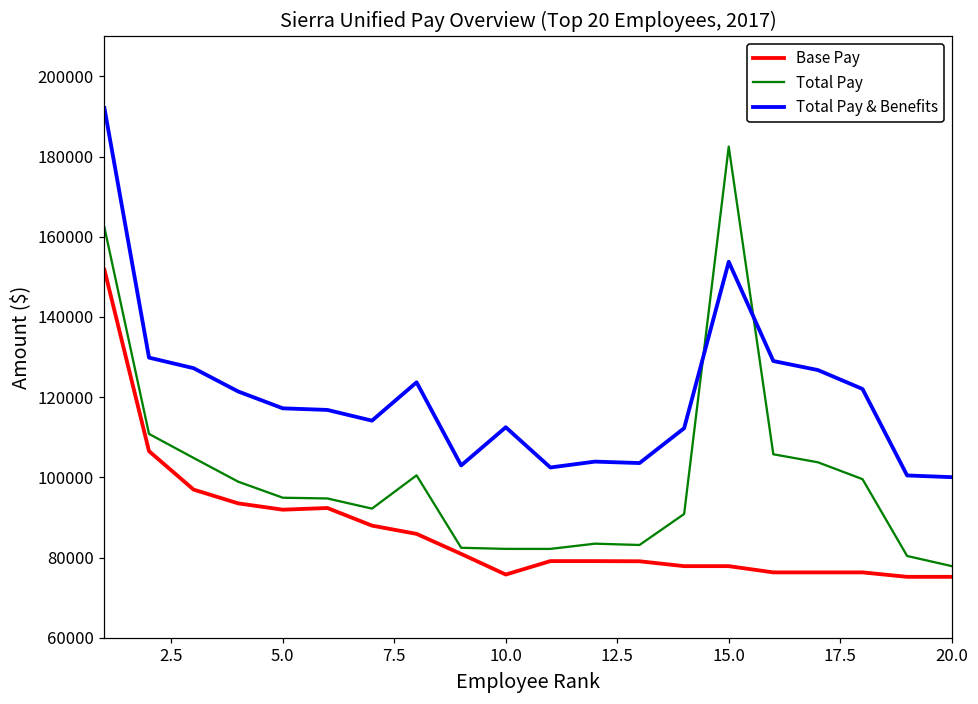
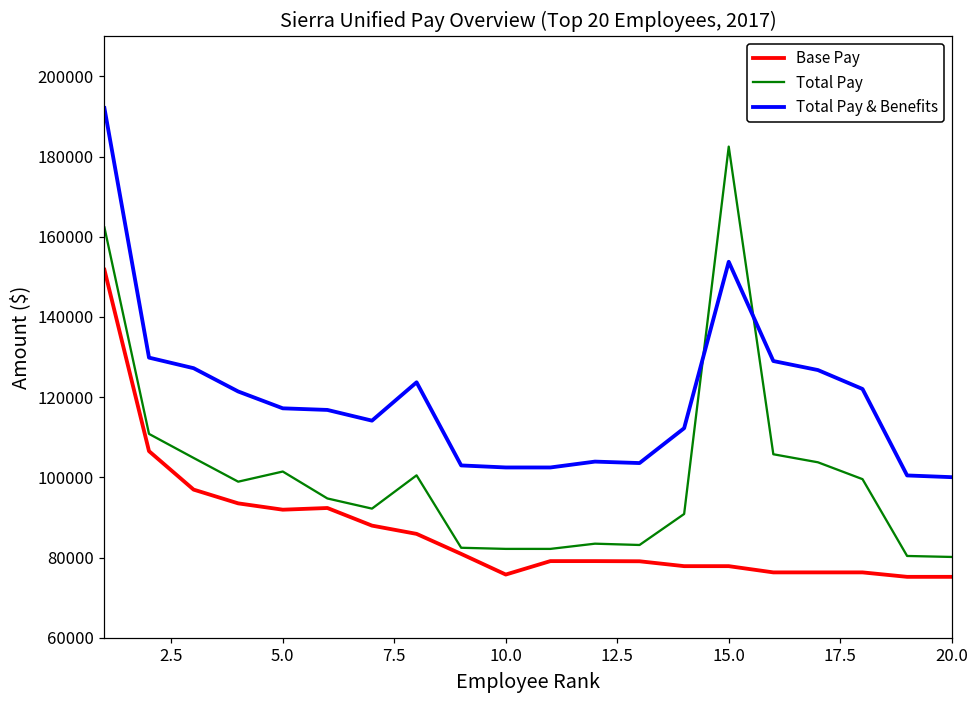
  {
    "Base Pay": {
      "5.0": 92000,
      "10.0": 76000,
      "15.0": 78000,
      "20.0": 75000
    },
    "Total Pay": {
-     "5.0": 95000,
+     "5.0": 101000,
      "10.0": 82000,
      "15.0": 182000,
-     "20.0": 78000
+     "20.0": 80000
    },
    "Total Pay & Benefits": {
      "5.0": 117000,
-     "10.0": 112000,
+     "10.0": 102000,
      "15.0": 154000,
      "20.0": 100000
    }
  }
